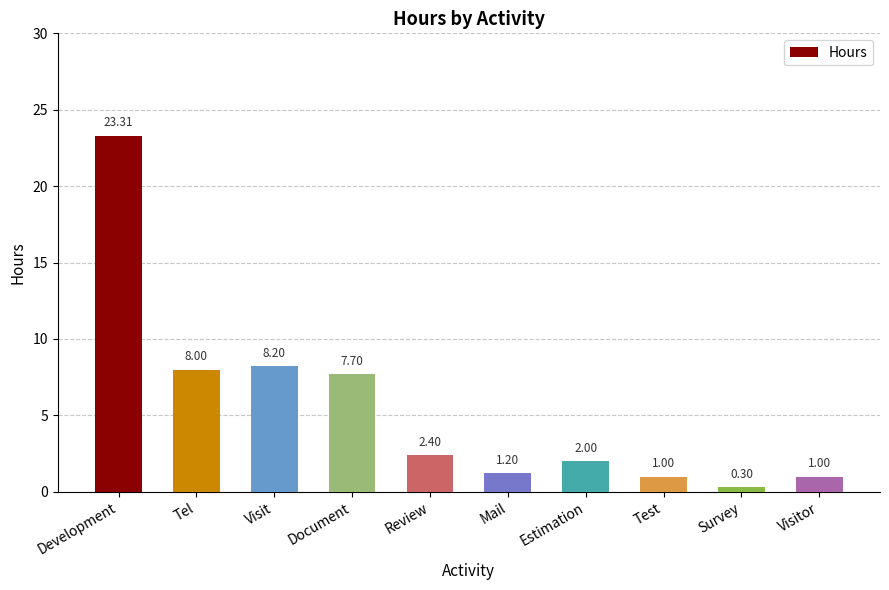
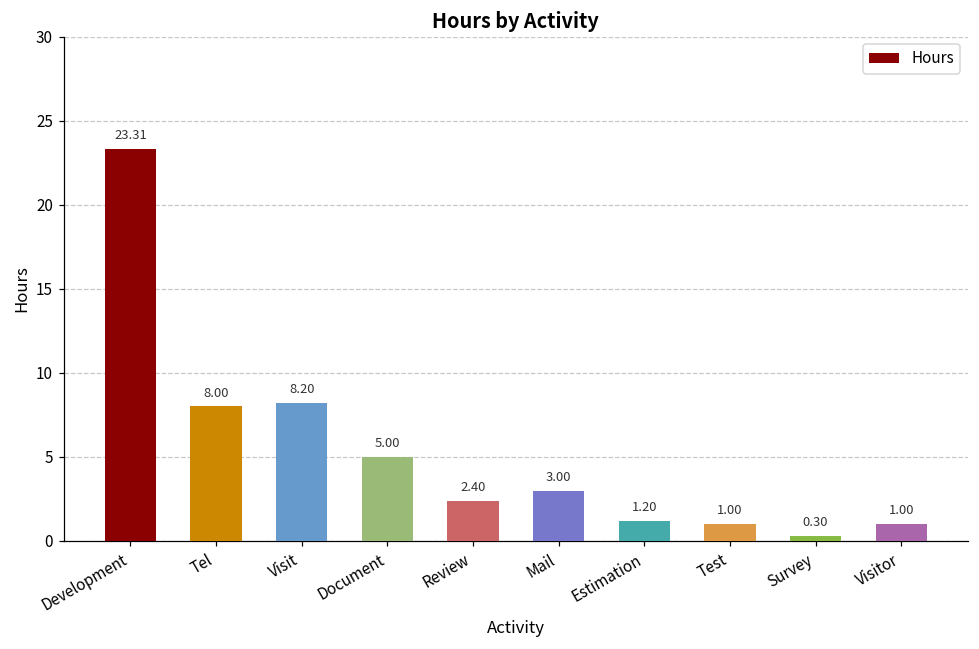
  {
    "Development": 23.31,
    "Tel": 8.00,
    "Visit": 8.20,
-   "Document": 7.70,
+   "Document": 5.00,
    "Review": 2.40,
-   "Mail": 1.20,
-   "Estimation": 2.00,
+   "Mail": 3.00,
+   "Estimation": 1.20,
    "Test": 1.00,
    "Survey": 0.30,
    "Visitor": 1.00
  }
